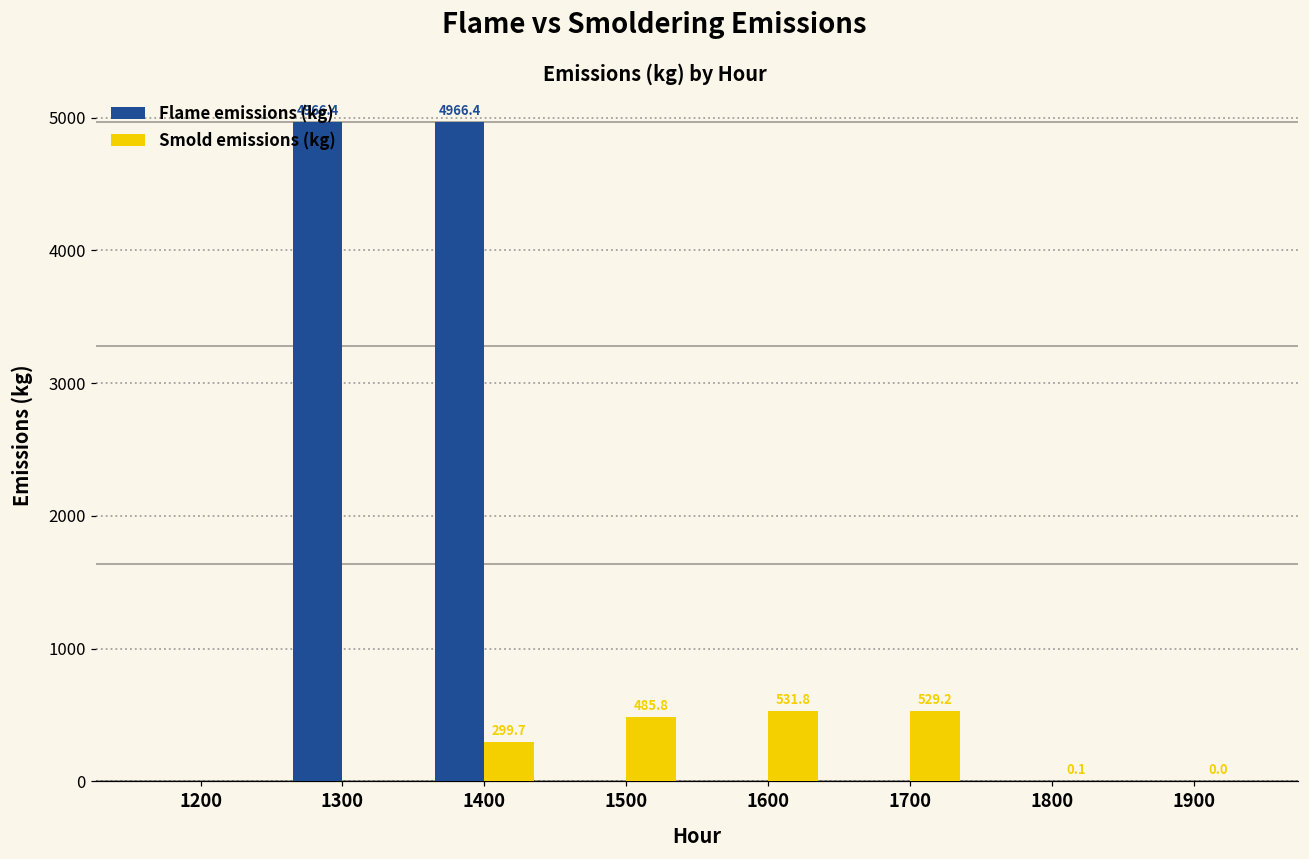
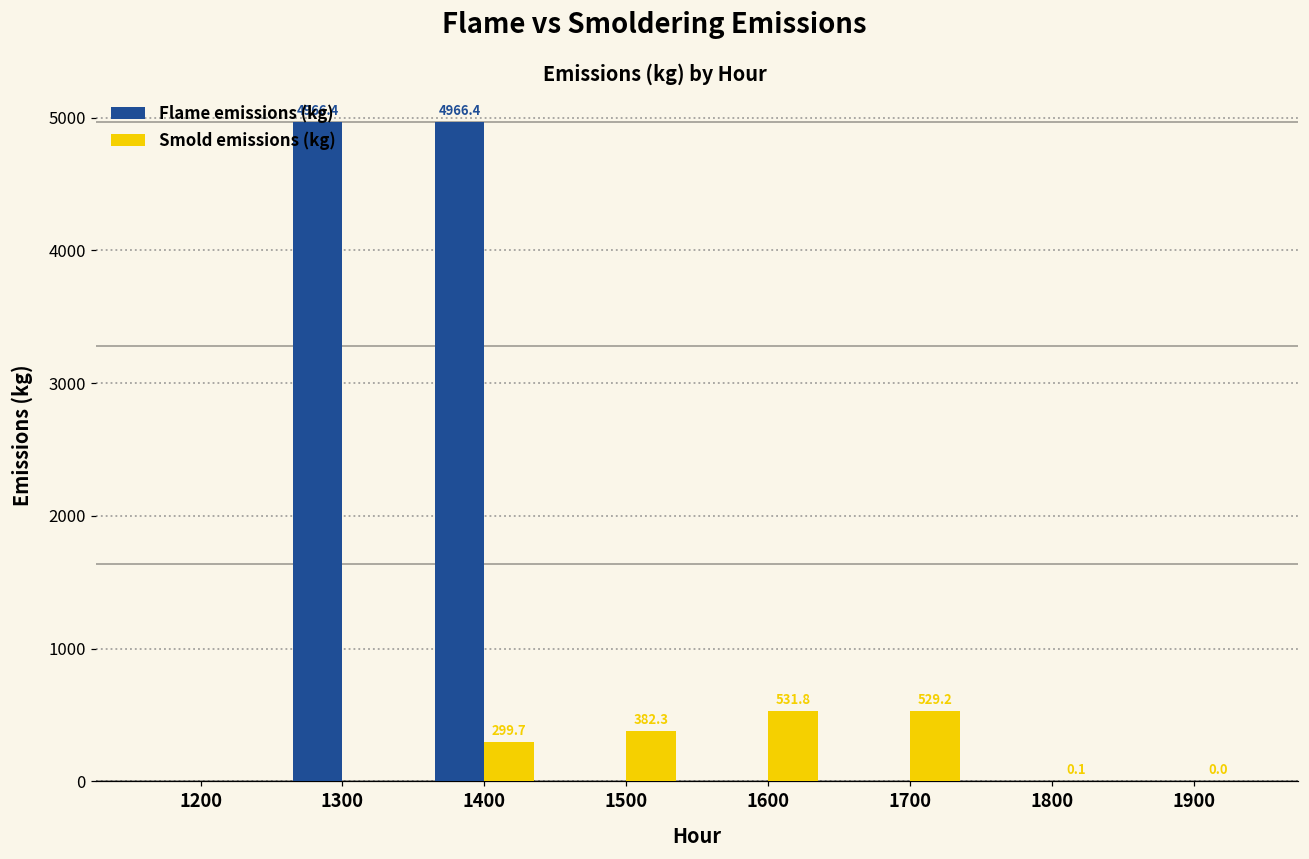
  {
    "Flame emissions (kg)": {
      "1300": 4966.4,
      "1400": 4966.4
    },
    "Smold emissions (kg)": {
      "1400": 299.7,
-     "1500": 485.8,
+     "1500": 382.3,
      "1600": 531.8,
      "1700": 529.2,
      "1800": 0.1,
      "1900": 0.0
    }
  }
